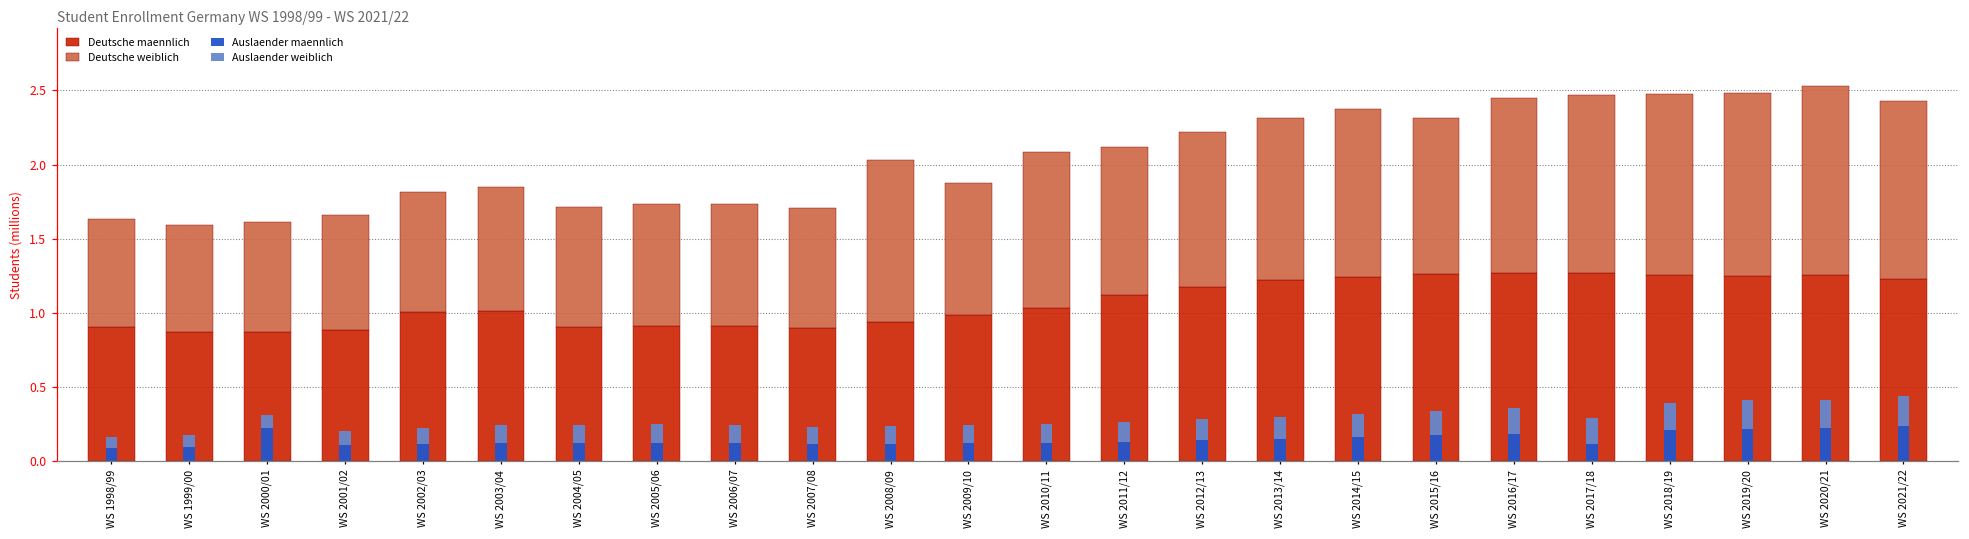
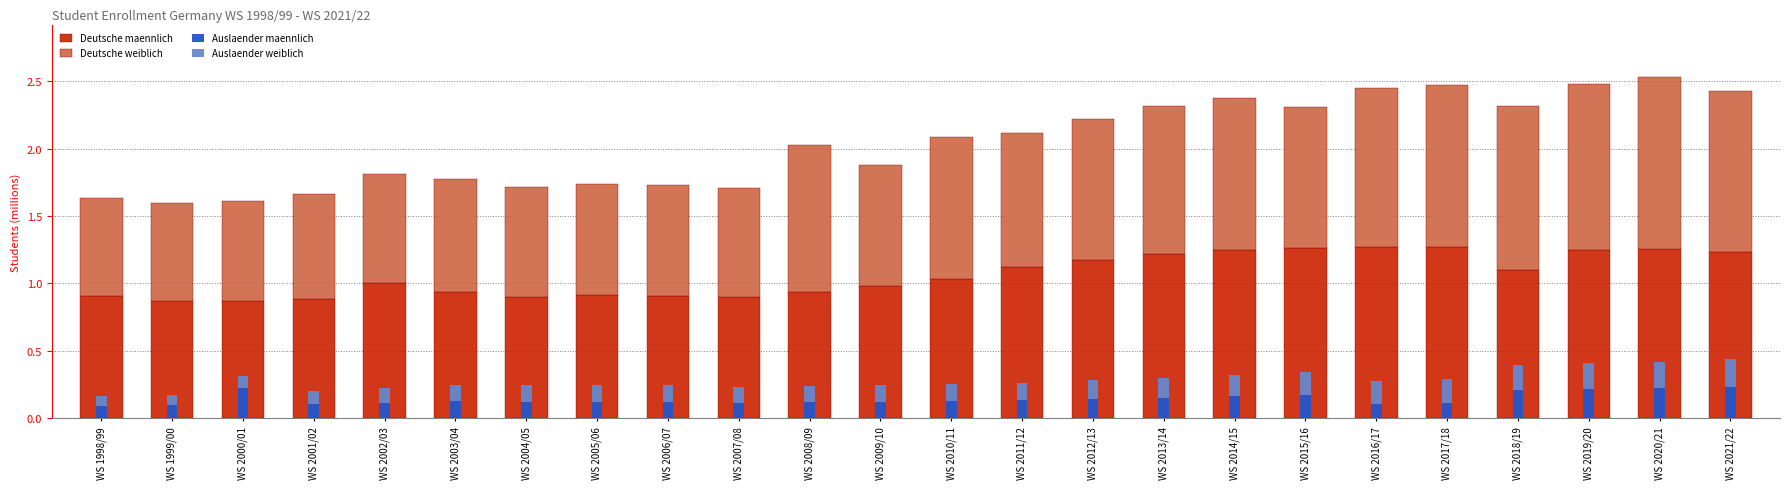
  {
    "Deutsche maennlich": {
      "WS 1998/99": 0.91,
      "WS 1999/00": 0.87,
      "WS 2000/01": 0.87,
      "WS 2001/02": 0.89,
      "WS 2002/03": 1.00,
-     "WS 2003/04": 1.01,
+     "WS 2003/04": 0.94,
      "WS 2004/05": 0.90,
      "WS 2005/06": 0.91,
      "WS 2006/07": 0.91,
      "WS 2007/08": 0.90,
      "WS 2008/09": 0.94,
      "WS 2009/10": 0.98,
      "WS 2010/11": 1.03,
      "WS 2011/12": 1.12,
      "WS 2012/13": 1.17,
      "WS 2013/14": 1.22,
      "WS 2014/15": 1.25,
      "WS 2015/16": 1.26,
      "WS 2016/17": 1.27,
      "WS 2017/18": 1.27,
-     "WS 2018/19": 1.26,
+     "WS 2018/19": 1.10,
      "WS 2019/20": 1.25,
      "WS 2020/21": 1.25,
      "WS 2021/22": 1.23
    },
    "Deutsche weiblich": {
      "WS 1998/99": 0.73,
      "WS 1999/00": 0.72,
      "WS 2000/01": 0.74,
      "WS 2001/02": 0.77,
      "WS 2002/03": 0.81,
      "WS 2003/04": 0.84,
      "WS 2004/05": 0.81,
      "WS 2005/06": 0.82,
      "WS 2006/07": 0.82,
      "WS 2007/08": 0.81,
      "WS 2008/09": 1.09,
      "WS 2009/10": 0.89,
      "WS 2010/11": 1.05,
      "WS 2011/12": 0.99,
      "WS 2012/13": 1.05,
      "WS 2013/14": 1.10,
      "WS 2014/15": 1.13,
      "WS 2015/16": 1.05,
      "WS 2016/17": 1.18,
      "WS 2017/18": 1.20,
      "WS 2018/19": 1.22,
      "WS 2019/20": 1.23,
      "WS 2020/21": 1.27,
      "WS 2021/22": 1.20
    },
    "Auslaender maennlich": {
-     "WS 2016/17": 0.18
+     "WS 2016/17": 0.10
    }
  }
